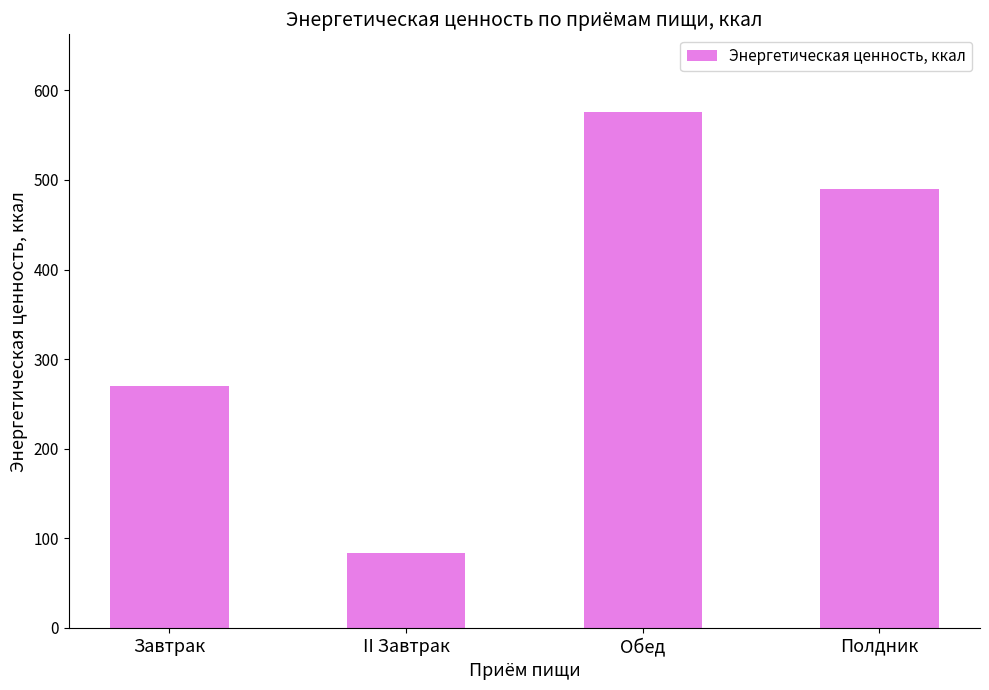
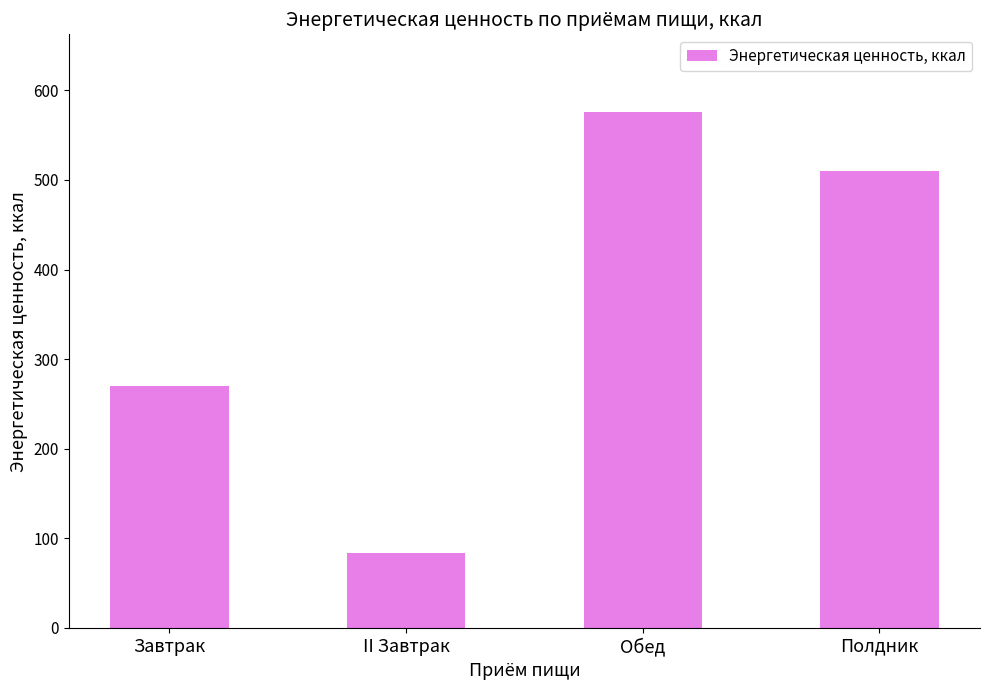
  {
    "Завтрак": 270,
    "II Завтрак": 80,
    "Обед": 580,
-   "Полдник": 490
+   "Полдник": 510
  }
